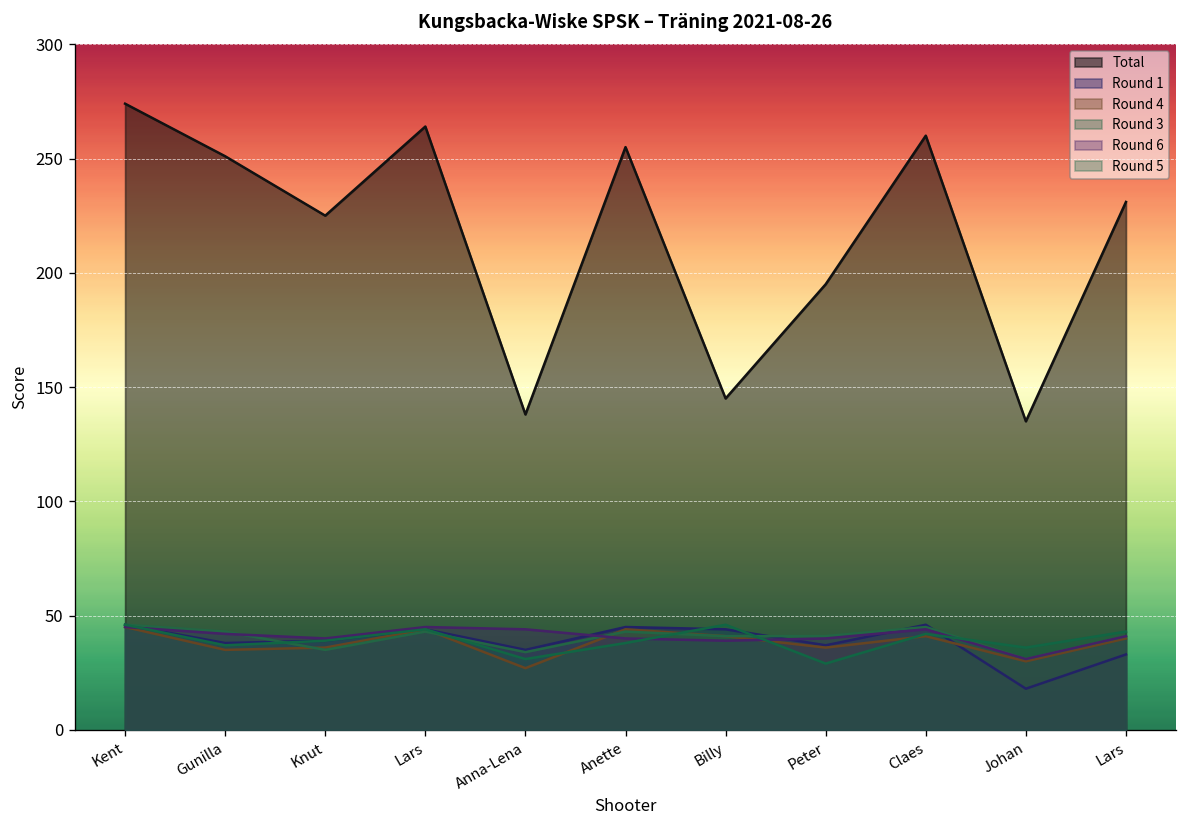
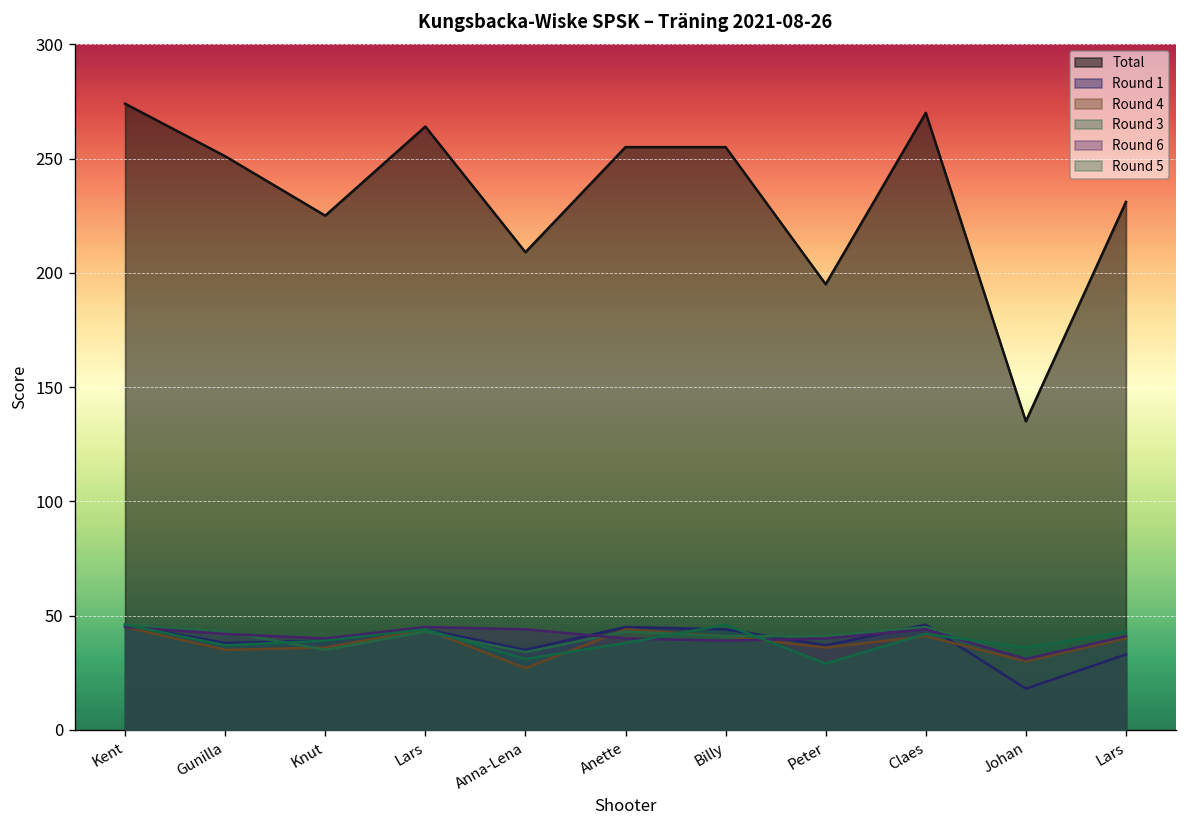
  {
    "Total": {
      "Kent": 274,
      "Gunilla": 251,
      "Knut": 225,
-     "Anna-Lena": 138,
+     "Anna-Lena": 209,
      "Anette": 255,
-     "Billy": 145,
+     "Billy": 255,
      "Peter": 195,
-     "Claes": 260,
+     "Claes": 270,
      "Johan": 135
    }
  }
